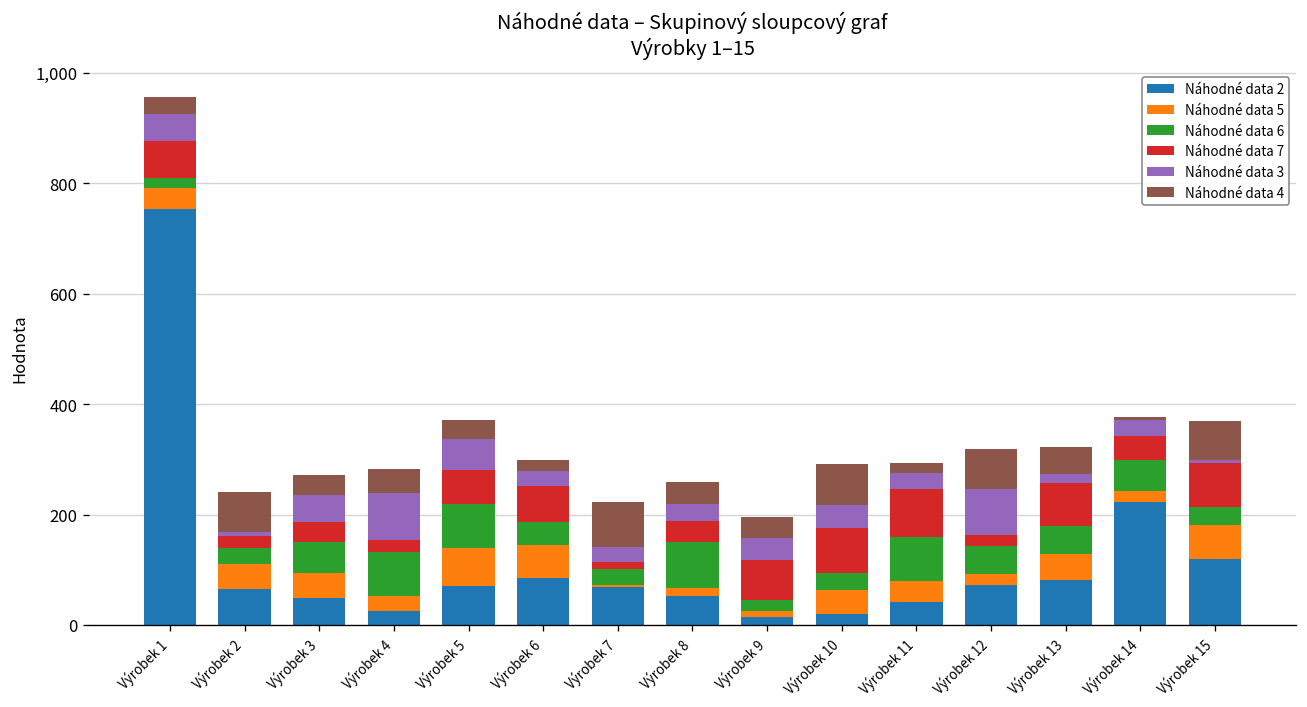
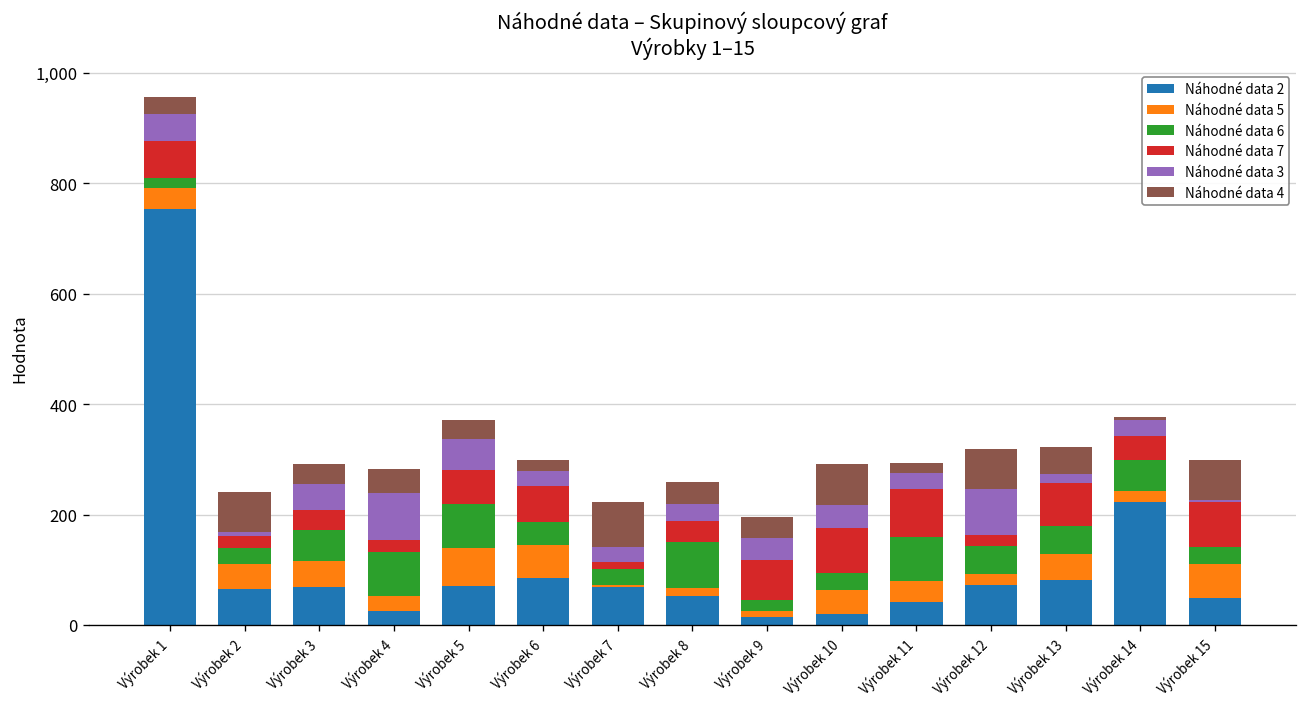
  {
    "Náhodné data 2": {
      "Výrobek 1": 750,
      "Výrobek 2": 70,
-     "Výrobek 3": 50,
+     "Výrobek 3": 70,
      "Výrobek 4": 30,
      "Výrobek 5": 70,
      "Výrobek 6": 90,
      "Výrobek 7": 70,
      "Výrobek 8": 50,
      "Výrobek 9": 10,
      "Výrobek 10": 20,
      "Výrobek 11": 40,
      "Výrobek 12": 70,
      "Výrobek 13": 80,
      "Výrobek 14": 220,
-     "Výrobek 15": 120
+     "Výrobek 15": 50
    },
    "Náhodné data 5": {
      "Výrobek 1": 40,
      "Výrobek 2": 50,
      "Výrobek 3": 50,
      "Výrobek 4": 30,
      "Výrobek 5": 70,
      "Výrobek 6": 60,
      "Výrobek 8": 10,
      "Výrobek 9": 10,
      "Výrobek 10": 40,
      "Výrobek 11": 40,
      "Výrobek 12": 20,
      "Výrobek 13": 50,
      "Výrobek 14": 20,
      "Výrobek 15": 60
    },
    "Náhodné data 6": {
      "Výrobek 1": 20,
      "Výrobek 2": 30,
      "Výrobek 3": 60,
      "Výrobek 4": 80,
      "Výrobek 5": 80,
      "Výrobek 6": 40,
      "Výrobek 7": 30,
      "Výrobek 8": 80,
      "Výrobek 9": 20,
      "Výrobek 10": 30,
      "Výrobek 11": 80,
      "Výrobek 12": 50,
      "Výrobek 13": 50,
      "Výrobek 14": 60,
      "Výrobek 15": 30
    },
    "Náhodné data 7": {
      "Výrobek 1": 70,
      "Výrobek 2": 20,
      "Výrobek 3": 40,
      "Výrobek 4": 20,
      "Výrobek 5": 60,
      "Výrobek 6": 70,
      "Výrobek 7": 10,
      "Výrobek 8": 40,
      "Výrobek 9": 70,
      "Výrobek 10": 80,
      "Výrobek 11": 90,
      "Výrobek 12": 20,
      "Výrobek 13": 80,
      "Výrobek 14": 40,
      "Výrobek 15": 80
    },
    "Náhodné data 3": {
      "Výrobek 1": 50,
      "Výrobek 2": 10,
      "Výrobek 3": 50,
      "Výrobek 4": 90,
      "Výrobek 5": 60,
      "Výrobek 6": 30,
      "Výrobek 7": 30,
      "Výrobek 8": 30,
      "Výrobek 9": 40,
      "Výrobek 10": 40,
      "Výrobek 11": 30,
      "Výrobek 12": 80,
      "Výrobek 13": 20,
      "Výrobek 14": 30
    },
    "Náhodné data 4": {
      "Výrobek 1": 30,
      "Výrobek 2": 70,
      "Výrobek 3": 40,
      "Výrobek 4": 40,
      "Výrobek 5": 30,
      "Výrobek 6": 20,
      "Výrobek 7": 80,
      "Výrobek 8": 40,
      "Výrobek 9": 40,
      "Výrobek 10": 80,
      "Výrobek 11": 20,
      "Výrobek 12": 70,
      "Výrobek 13": 50,
      "Výrobek 14": 10,
      "Výrobek 15": 70
    }
  }
